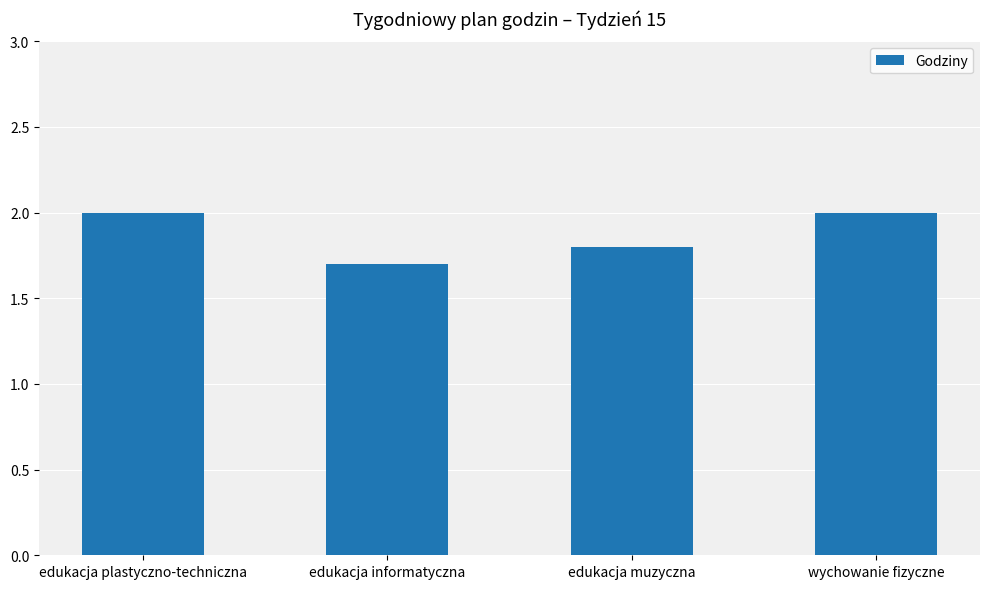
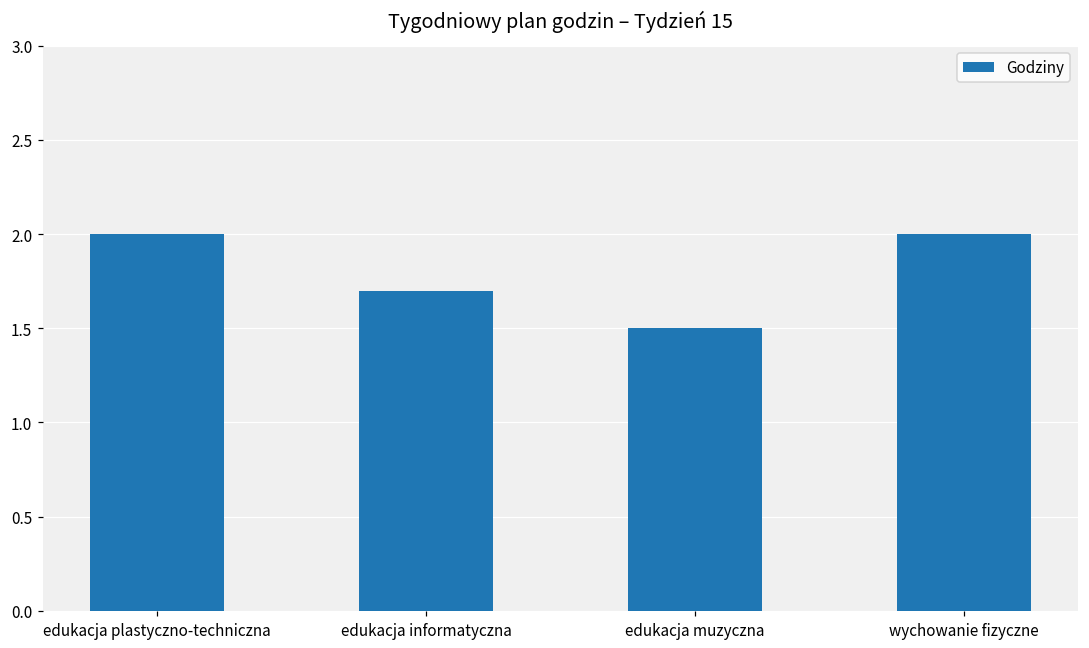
  {
    "edukacja plastyczno-techniczna": 2.0,
    "edukacja informatyczna": 1.7,
-   "edukacja muzyczna": 1.8,
+   "edukacja muzyczna": 1.5,
    "wychowanie fizyczne": 2.0
  }
